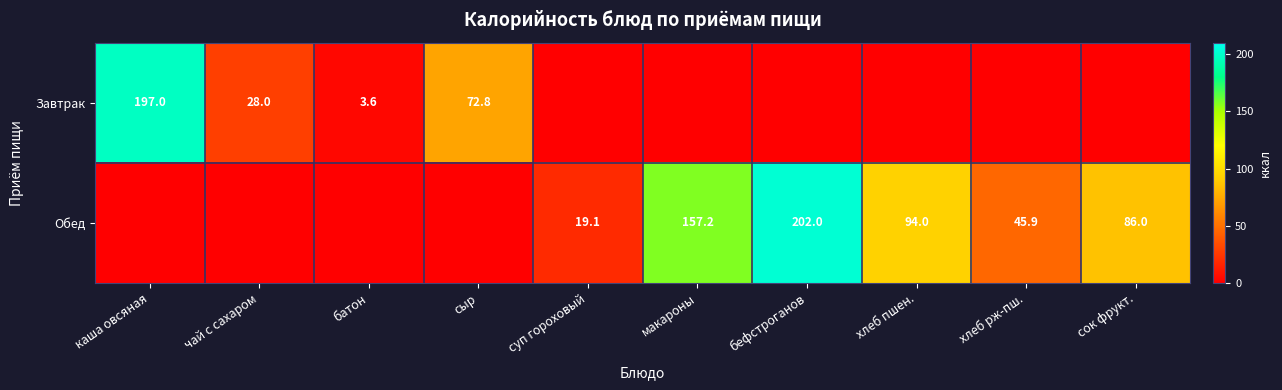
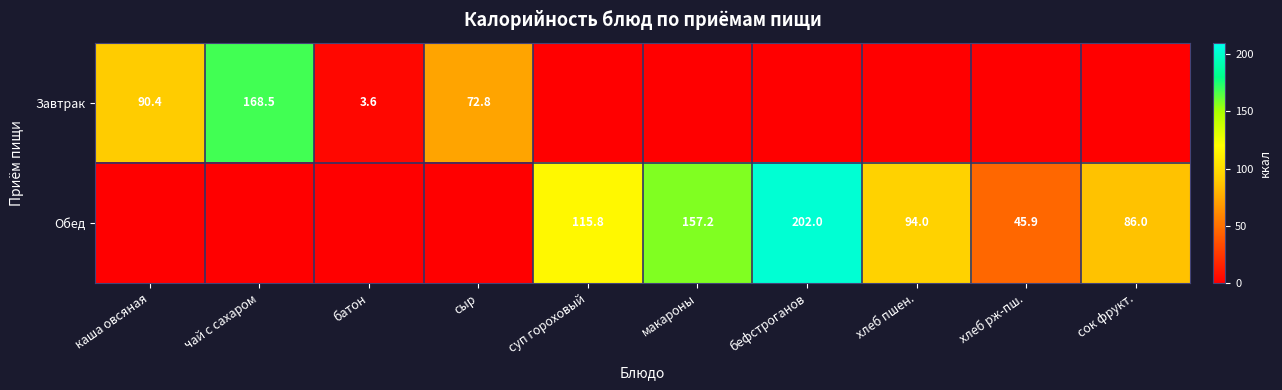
  {
    "Завтрак": {
-     "каша овсяная": 197.0,
-     "чай с сахаром": 28.0,
+     "каша овсяная": 90.4,
+     "чай с сахаром": 168.5,
      "батон": 3.6,
      "сыр": 72.8
    },
    "Обед": {
-     "суп гороховый": 19.1,
+     "суп гороховый": 115.8,
      "макароны": 157.2,
      "бефстроганов": 202.0,
      "хлеб пшен.": 94.0,
      "хлеб рж-пш.": 45.9,
      "сок фрукт.": 86.0
    }
  }
